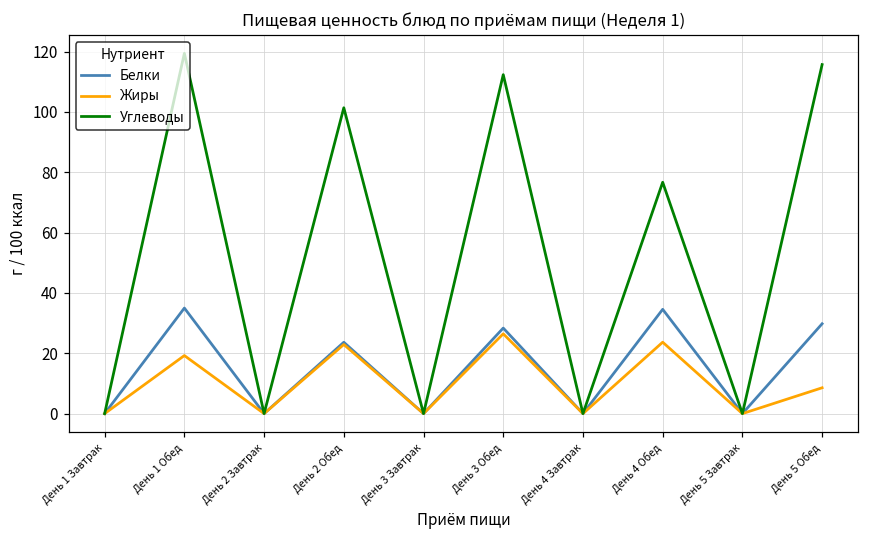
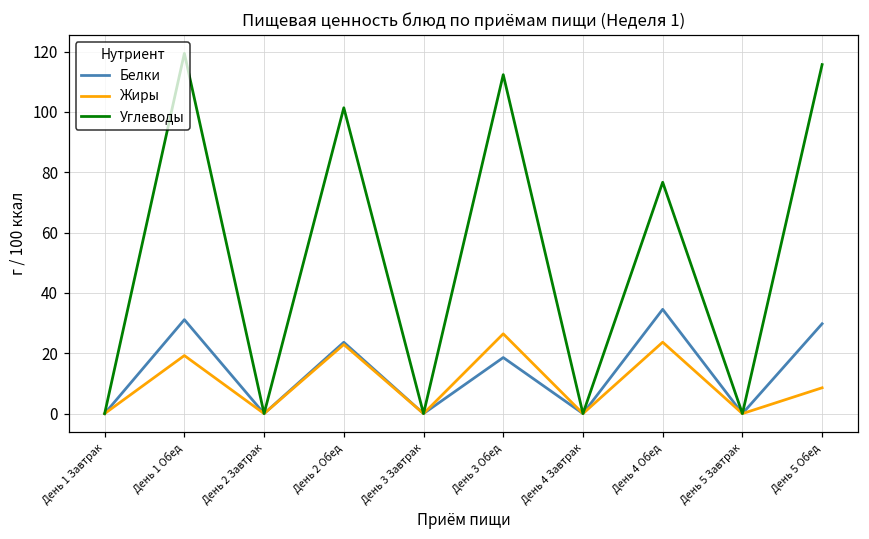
  {
    "Белки": {
-     "День 1 Обед": 35,
-     "День 3 Обед": 28,
+     "День 1 Обед": 31,
+     "День 3 Обед": 19,
      "День 4 Обед": 35,
      "День 5 Обед": 30
    },
    "Жиры": {
      "День 1 Обед": 19,
      "День 3 Обед": 26,
      "День 4 Обед": 24,
      "День 5 Обед": 9
    },
    "Углеводы": {
      "День 2 Обед": 101,
      "День 3 Обед": 112,
      "День 4 Обед": 77,
      "День 5 Обед": 116
    }
  }
